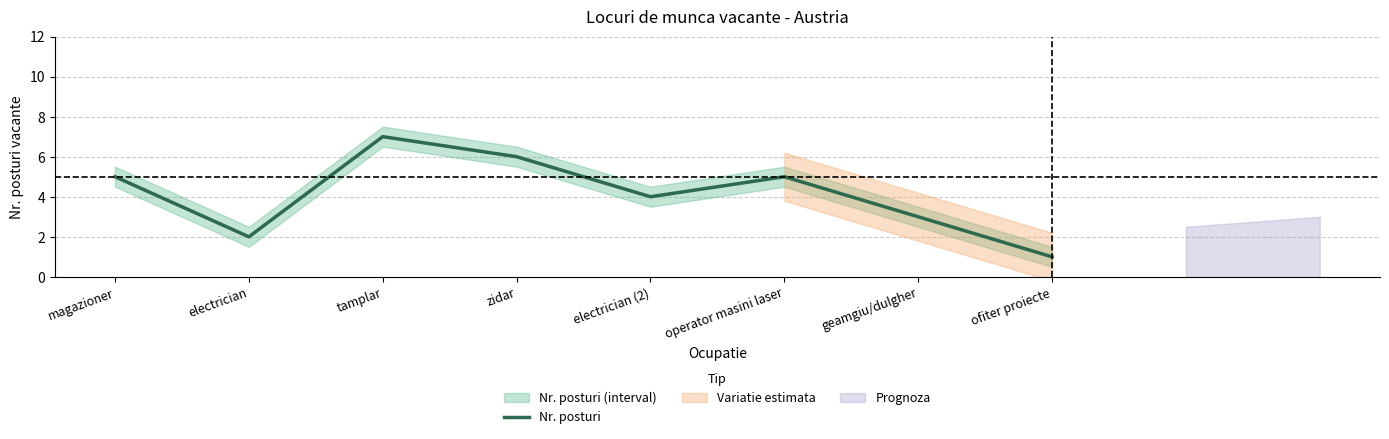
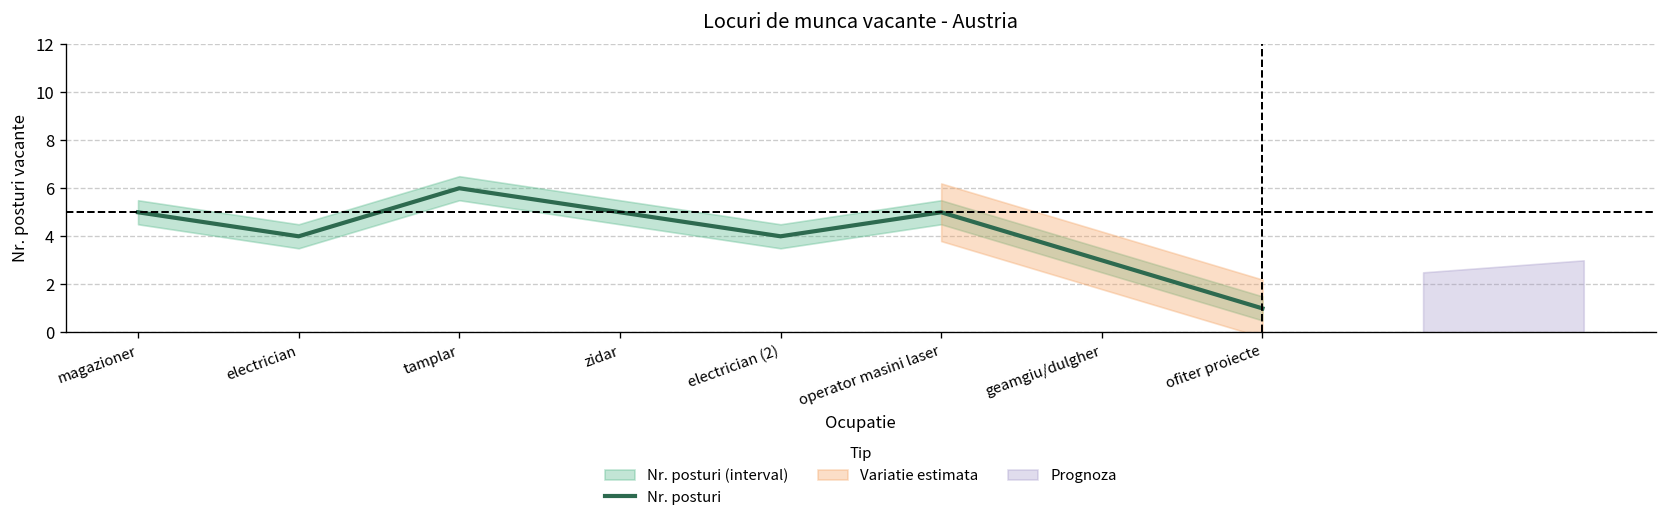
  {
    "Nr. posturi": {
      "magazioner": 5,
-     "electrician": 2,
-     "tamplar": 7,
-     "zidar": 6,
+     "electrician": 4,
+     "tamplar": 6,
+     "zidar": 5,
      "electrician (2)": 4,
      "operator masini laser": 5,
      "geamgiu/dulgher": 3,
      "ofiter proiecte": 1
    }
  }
